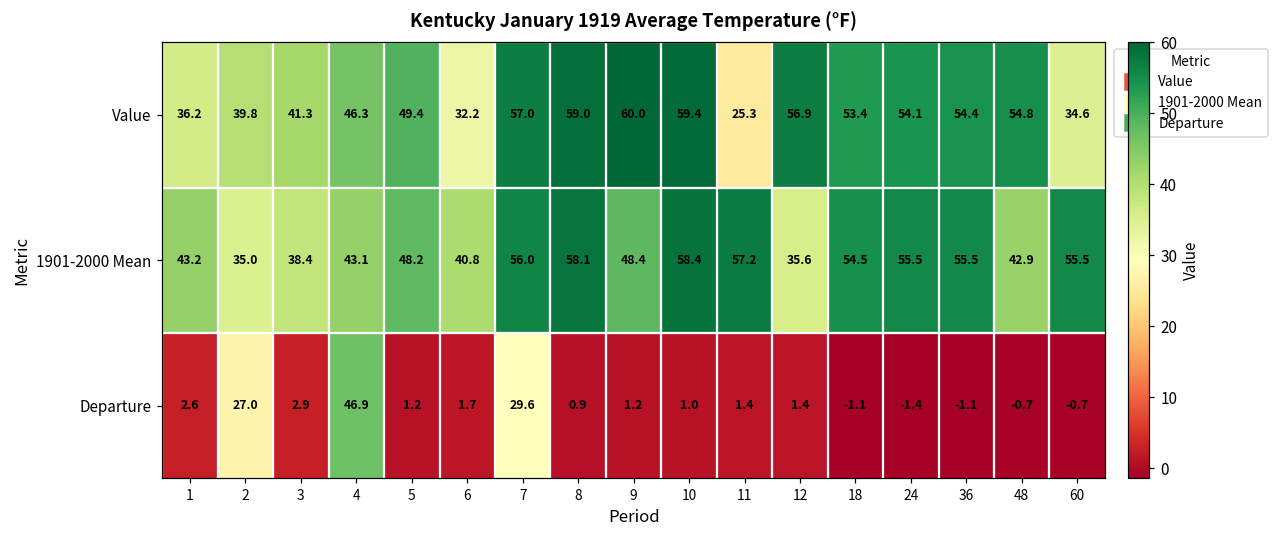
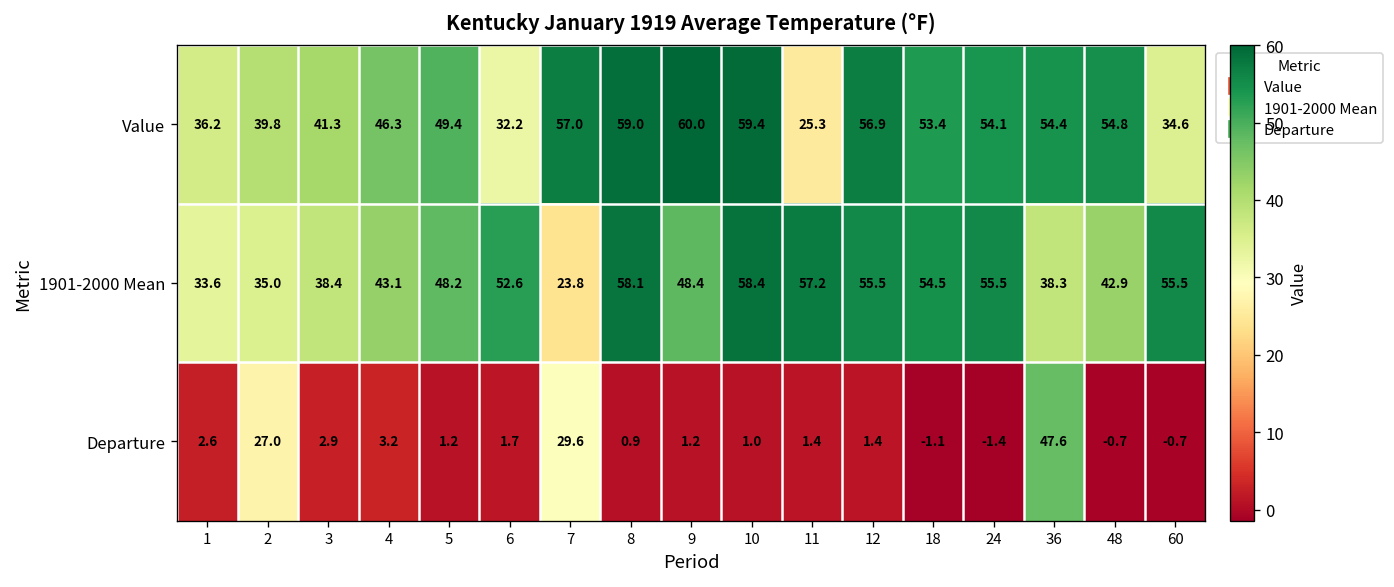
  {
    "Value": {
      "1": 36.2,
      "2": 39.8,
      "3": 41.3,
      "4": 46.3,
      "5": 49.4,
      "6": 32.2,
      "7": 57.0,
      "8": 59.0,
      "9": 60.0,
      "10": 59.4,
      "11": 25.3,
      "12": 56.9,
      "18": 53.4,
      "24": 54.1,
      "36": 54.4,
      "48": 54.8,
      "60": 34.6
    },
    "1901-2000 Mean": {
-     "1": 43.2,
+     "1": 33.6,
      "2": 35.0,
      "3": 38.4,
      "4": 43.1,
      "5": 48.2,
-     "6": 40.8,
-     "7": 56.0,
+     "6": 52.6,
+     "7": 23.8,
      "8": 58.1,
      "9": 48.4,
      "10": 58.4,
      "11": 57.2,
-     "12": 35.6,
+     "12": 55.5,
      "18": 54.5,
      "24": 55.5,
-     "36": 55.5,
+     "36": 38.3,
      "48": 42.9,
      "60": 55.5
    },
    "Departure": {
      "1": 2.6,
      "2": 27.0,
      "3": 2.9,
-     "4": 46.9,
+     "4": 3.2,
      "5": 1.2,
      "6": 1.7,
      "7": 29.6,
      "8": 0.9,
      "9": 1.2,
      "10": 1.0,
      "11": 1.4,
      "12": 1.4,
      "18": -1.1,
      "24": -1.4,
-     "36": -1.1,
+     "36": 47.6,
      "48": -0.7,
      "60": -0.7
    }
  }
